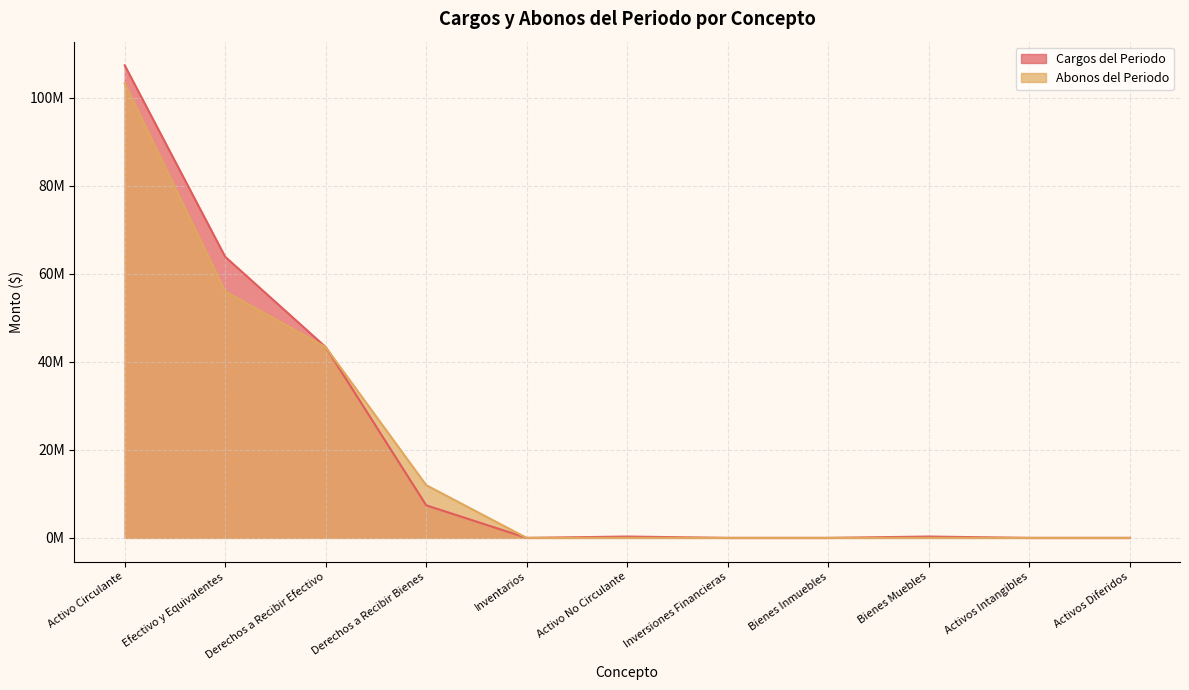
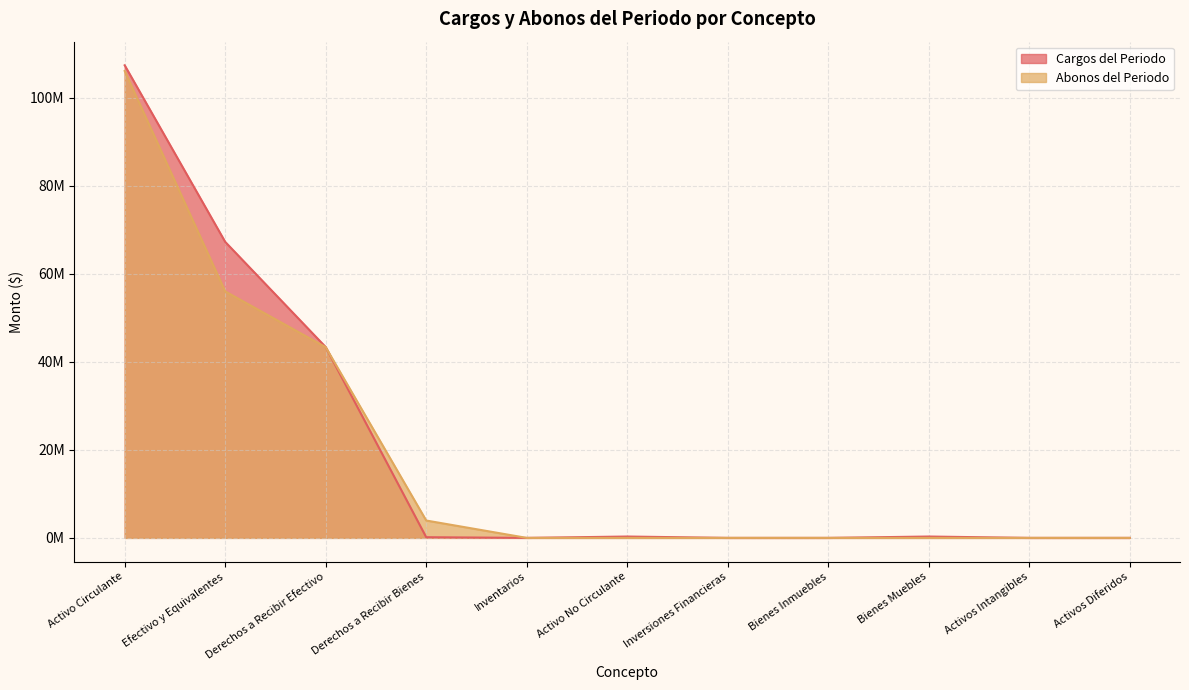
  {
    "Cargos del Periodo": {
      "Activo Circulante": 107000000,
-     "Efectivo y Equivalentes": 64000000,
-     "Derechos a Recibir Bienes": 7000000
+     "Efectivo y Equivalentes": 67000000,
+     "Derechos a Recibir Bienes": 0
    },
    "Abonos del Periodo": {
-     "Activo Circulante": 103000000,
+     "Activo Circulante": 106000000,
      "Efectivo y Equivalentes": 56000000,
-     "Derechos a Recibir Bienes": 12000000
+     "Derechos a Recibir Bienes": 4000000
    }
  }
